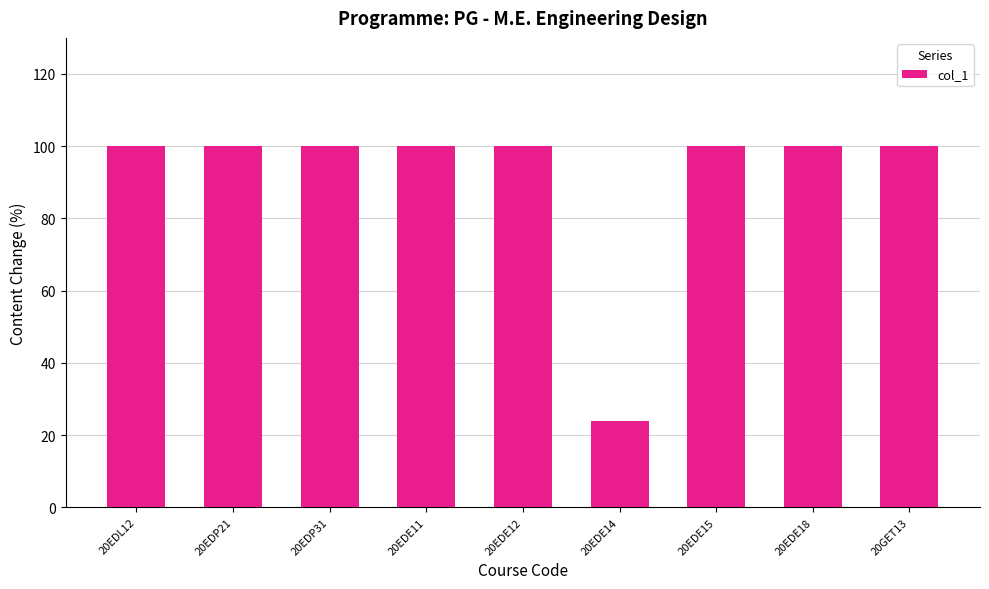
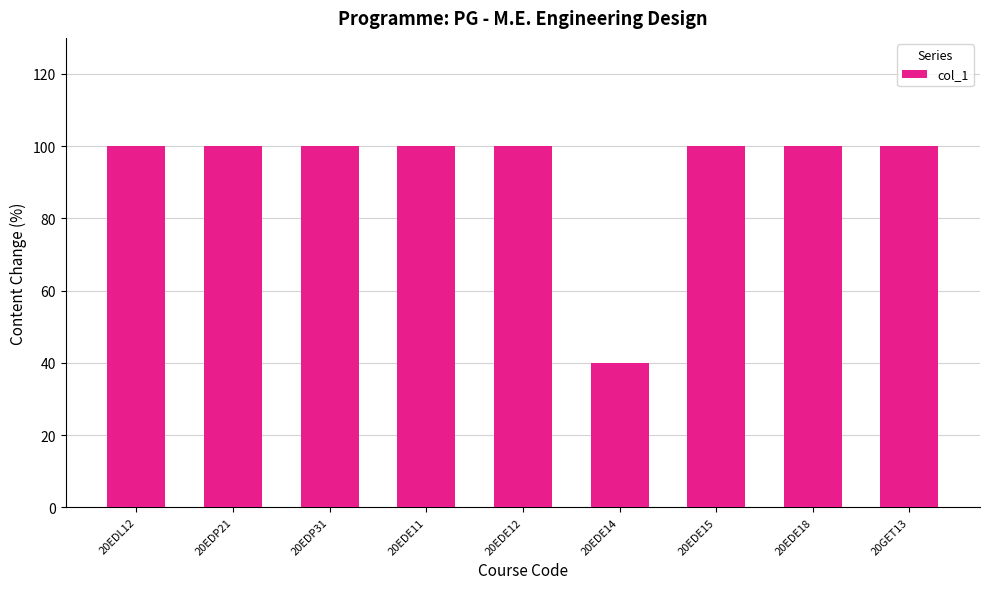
  {
    "20EDL12": 100,
    "20EDP21": 100,
    "20EDP31": 100,
    "20EDE11": 100,
    "20EDE12": 100,
-   "20EDE14": 24,
+   "20EDE14": 40,
    "20EDE15": 100,
    "20EDE18": 100,
    "20GET13": 100
  }
